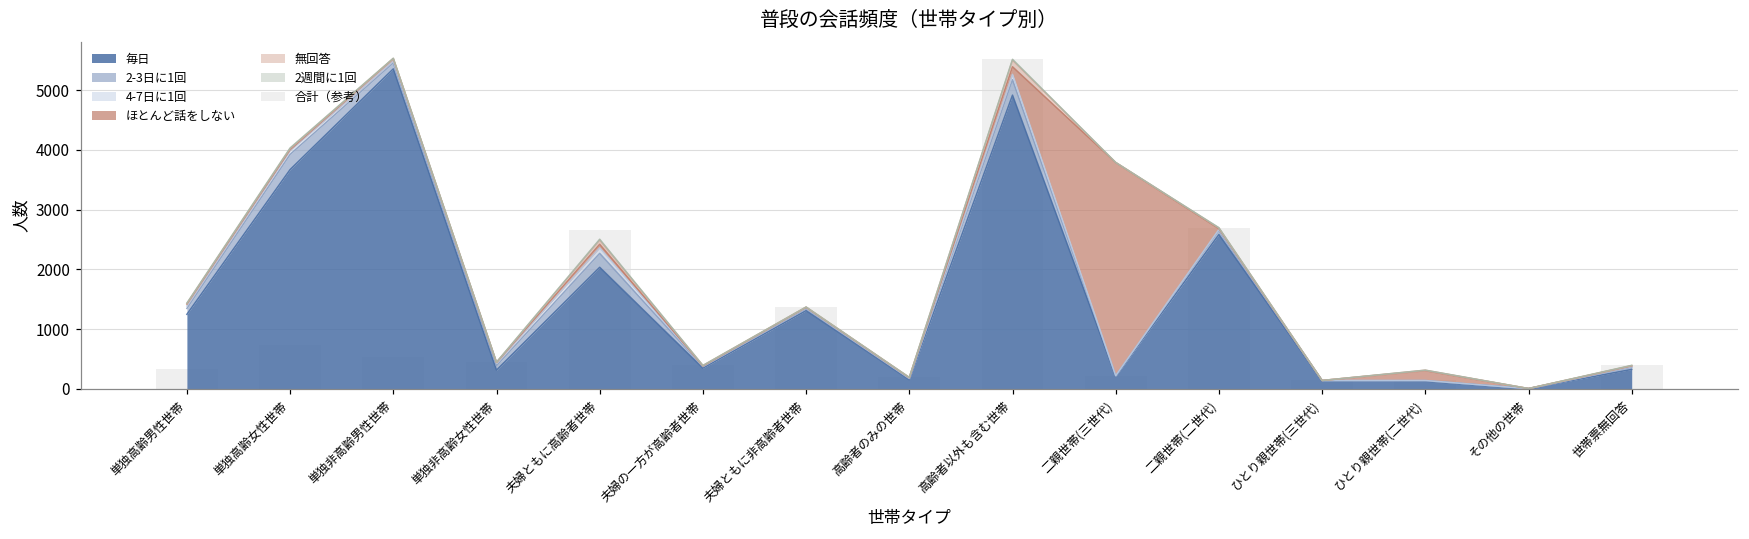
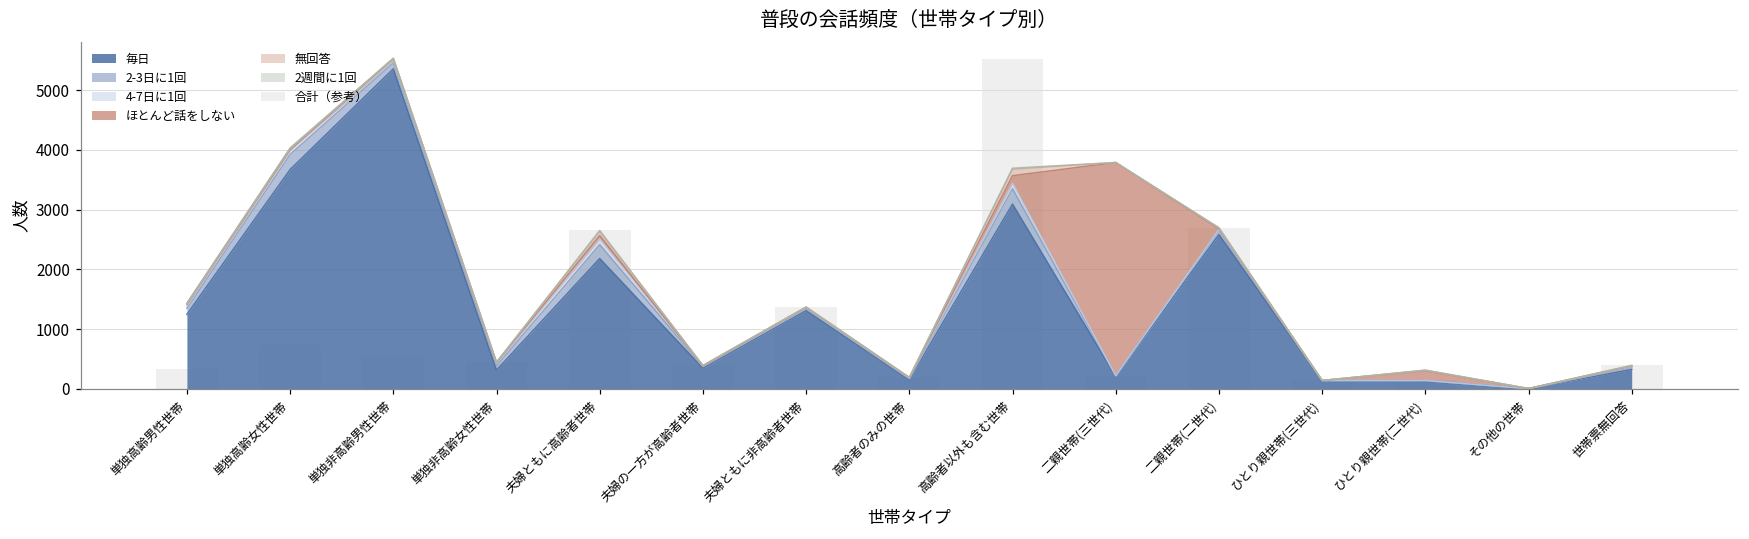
  {
    "毎日": {
      "単独高齢男性世帯": 1200,
      "単独高齢女性世帯": 3700,
      "単独非高齢男性世帯": 5400,
      "単独非高齢女性世帯": 300,
-     "夫婦ともに高齢者世帯": 2000,
-     "高齢者以外も含む世帯": 4900,
+     "夫婦ともに高齢者世帯": 2200,
+     "高齢者以外も含む世帯": 3100,
      "二親世帯(二世代)": 2600
    },
    "ほとんど話をしない": {
      "夫婦ともに高齢者世帯": 100,
      "高齢者以外も含む世帯": 100
    }
  }
